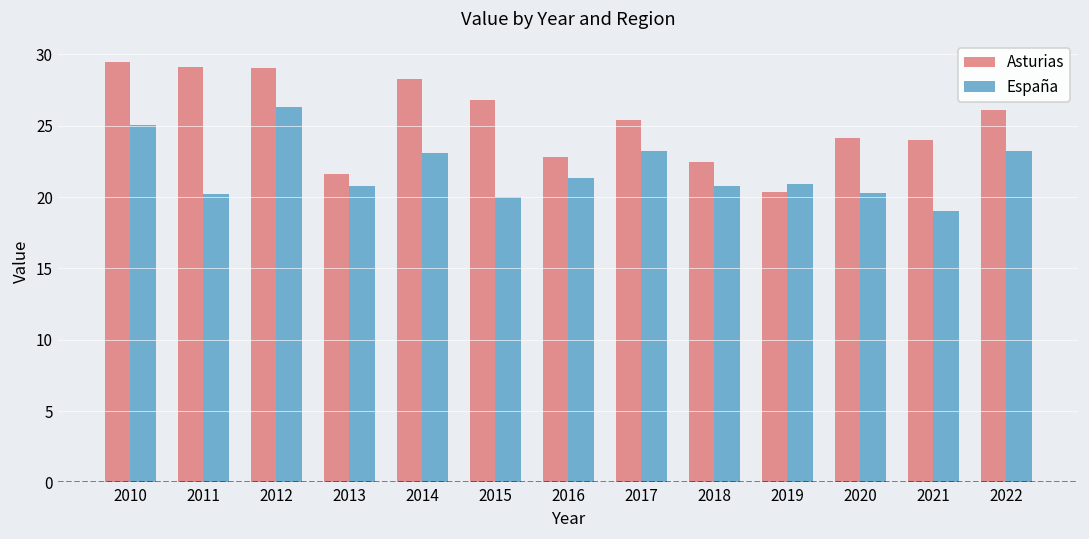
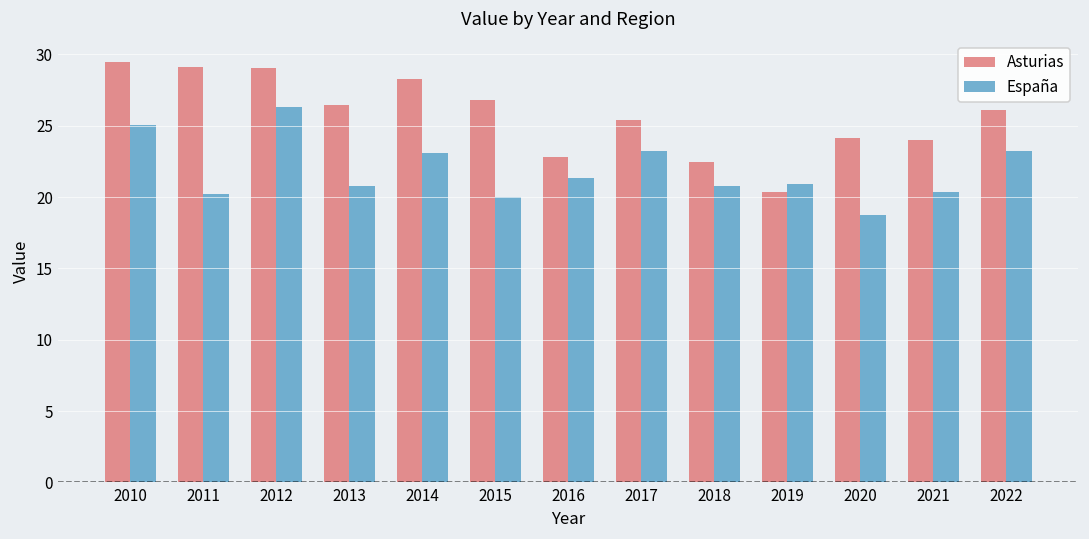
  {
    "Asturias": {
      "2010": 29.5,
      "2011": 29.1,
      "2012": 29.1,
-     "2013": 21.6,
+     "2013": 26.5,
      "2014": 28.3,
      "2015": 26.8,
      "2016": 22.8,
      "2017": 25.4,
      "2018": 22.5,
      "2019": 20.3,
      "2020": 24.2,
      "2021": 24.0,
      "2022": 26.1
    },
    "España": {
      "2010": 25.1,
      "2011": 20.2,
      "2012": 26.3,
      "2013": 20.8,
      "2014": 23.1,
      "2015": 20.0,
      "2016": 21.4,
      "2017": 23.2,
      "2018": 20.8,
      "2019": 20.9,
-     "2020": 20.3,
-     "2021": 19.0,
+     "2020": 18.8,
+     "2021": 20.4,
      "2022": 23.2
    }
  }
